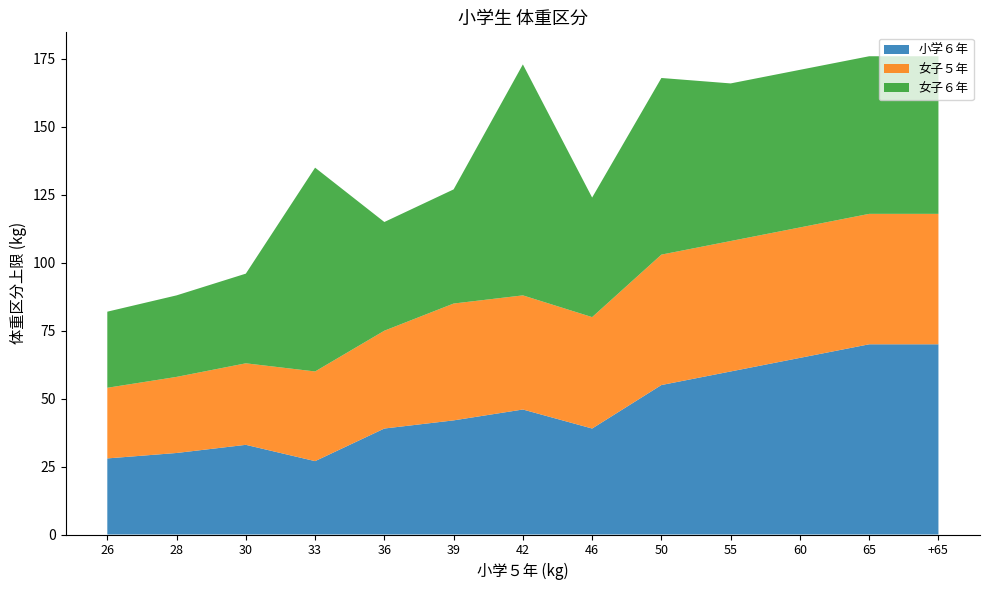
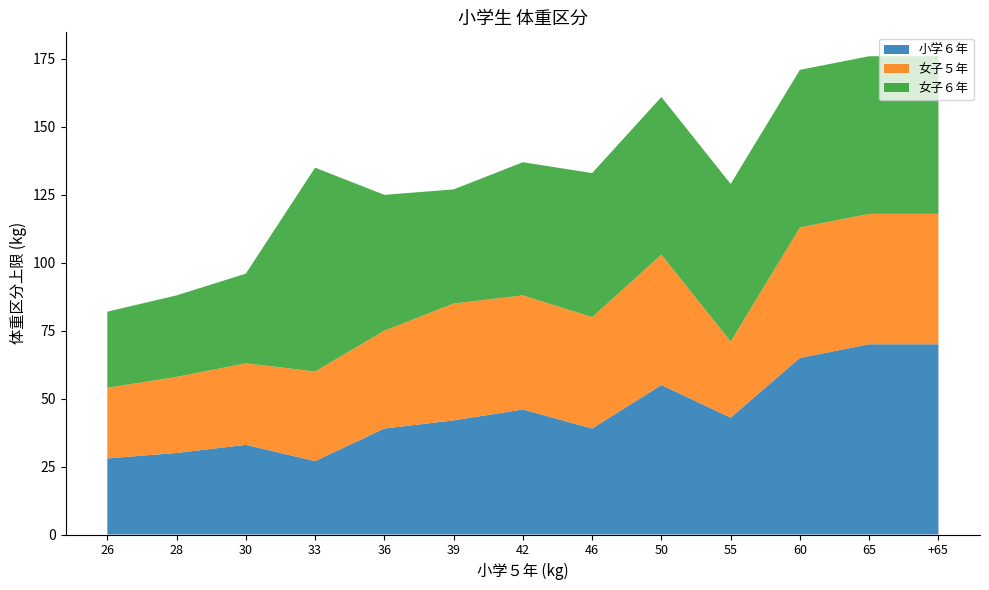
  {
    "小学６年": {
      "26": 28,
      "28": 30,
      "30": 33,
      "33": 27,
      "36": 39,
      "39": 42,
      "42": 46,
      "46": 39,
      "50": 55,
-     "55": 60,
+     "55": 43,
      "60": 65,
      "65": 70,
      "+65": 70
    },
    "女子５年": {
      "26": 26,
      "28": 28,
      "30": 30,
      "33": 33,
      "36": 36,
      "39": 43,
      "42": 42,
      "46": 41,
      "50": 48,
-     "55": 48,
+     "55": 28,
      "60": 48,
      "65": 48,
      "+65": 48
    },
    "女子６年": {
      "26": 28,
      "28": 30,
      "30": 33,
      "33": 75,
-     "36": 40,
+     "36": 50,
      "39": 42,
-     "42": 85,
-     "46": 44,
-     "50": 65,
+     "42": 49,
+     "46": 53,
+     "50": 58,
      "55": 58,
      "60": 58,
      "65": 58
    }
  }
